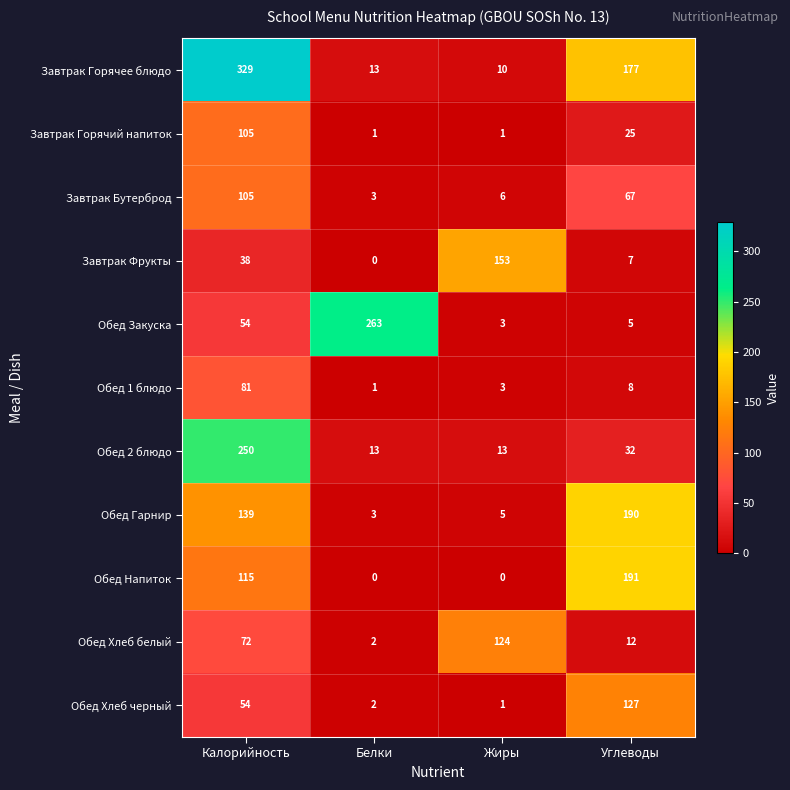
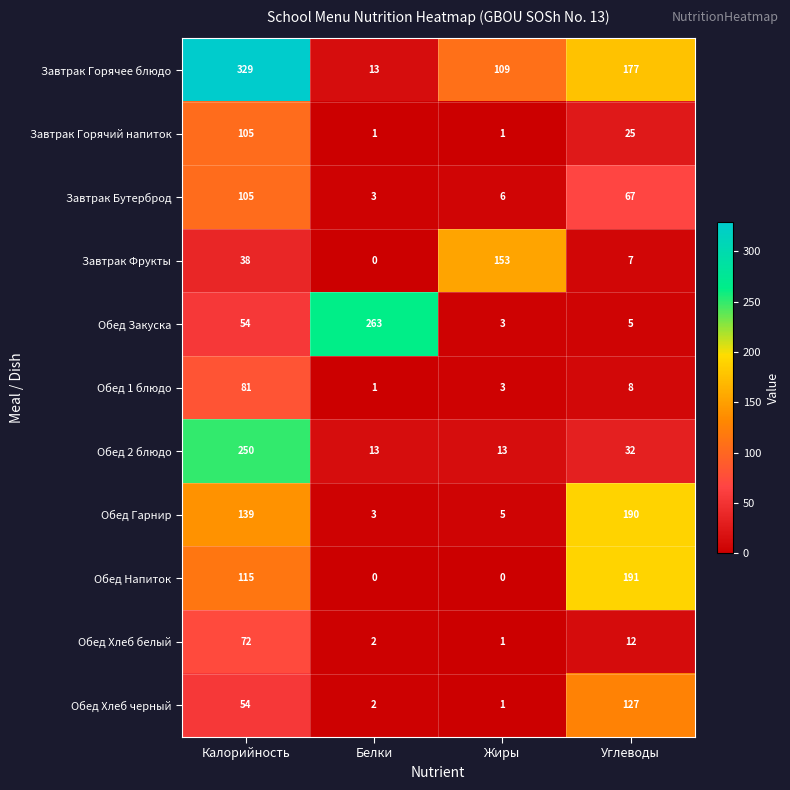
  {
    "Завтрак Горячее блюдо": {
      "Калорийность": 329,
      "Белки": 13,
-     "Жиры": 10,
+     "Жиры": 109,
      "Углеводы": 177
    },
    "Завтрак Горячий напиток": {
      "Калорийность": 105,
      "Белки": 1,
      "Жиры": 1,
      "Углеводы": 25
    },
    "Завтрак Бутерброд": {
      "Калорийность": 105,
      "Белки": 3,
      "Жиры": 6,
      "Углеводы": 67
    },
    "Завтрак Фрукты": {
      "Калорийность": 38,
      "Белки": 0,
      "Жиры": 153,
      "Углеводы": 7
    },
    "Обед Закуска": {
      "Калорийность": 54,
      "Белки": 263,
      "Жиры": 3,
      "Углеводы": 5
    },
    "Обед 1 блюдо": {
      "Калорийность": 81,
      "Белки": 1,
      "Жиры": 3,
      "Углеводы": 8
    },
    "Обед 2 блюдо": {
      "Калорийность": 250,
      "Белки": 13,
      "Жиры": 13,
      "Углеводы": 32
    },
    "Обед Гарнир": {
      "Калорийность": 139,
      "Белки": 3,
      "Жиры": 5,
      "Углеводы": 190
    },
    "Обед Напиток": {
      "Калорийность": 115,
      "Белки": 0,
      "Жиры": 0,
      "Углеводы": 191
    },
    "Обед Хлеб белый": {
      "Калорийность": 72,
      "Белки": 2,
-     "Жиры": 124,
+     "Жиры": 1,
      "Углеводы": 12
    },
    "Обед Хлеб черный": {
      "Калорийность": 54,
      "Белки": 2,
      "Жиры": 1,
      "Углеводы": 127
    }
  }
